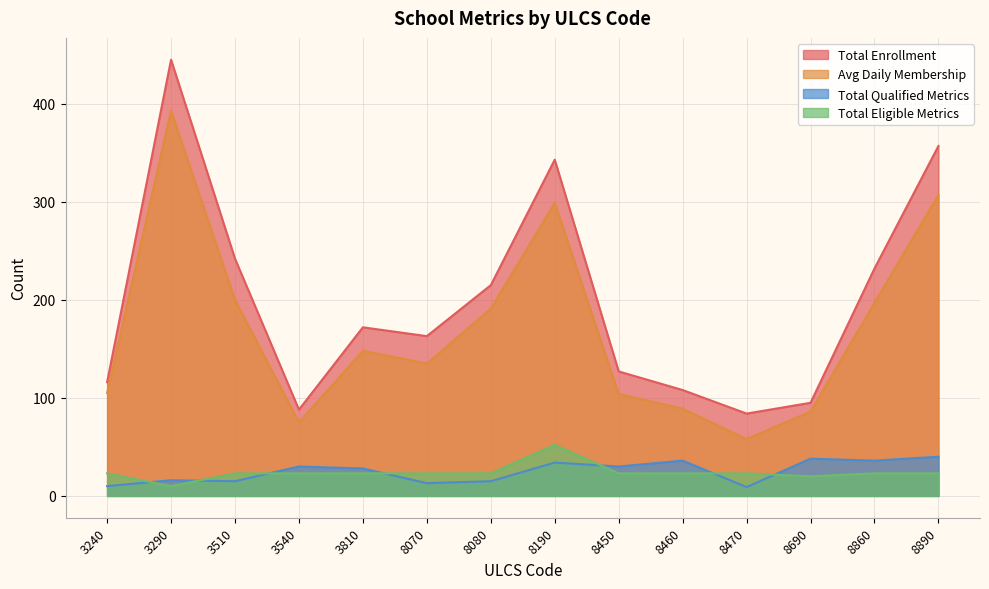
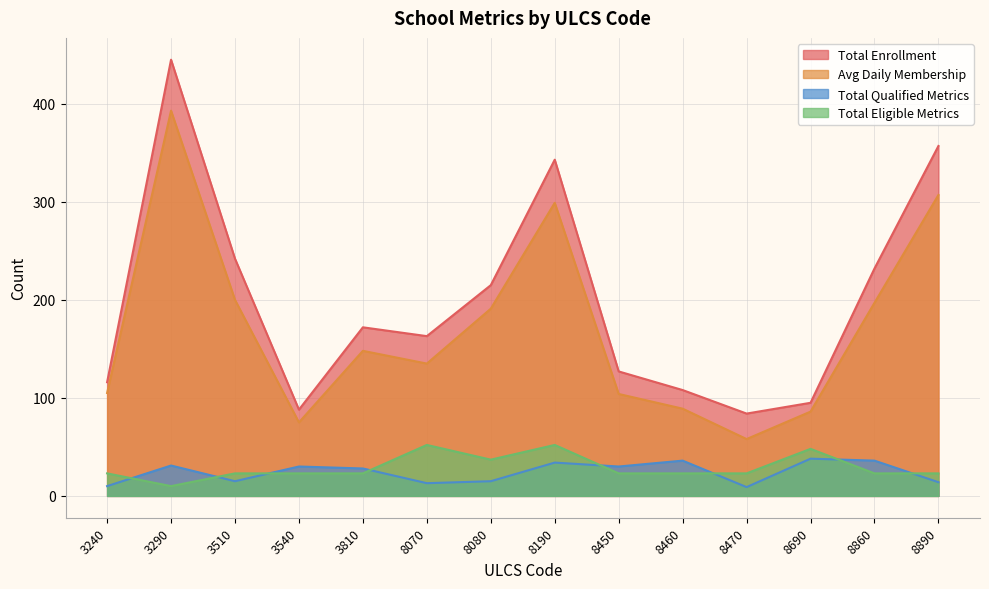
  {
    "Total Qualified Metrics": {
      "3240": 10,
-     "3290": 20,
+     "3290": 30,
      "3510": 20,
      "3540": 30,
      "3810": 30,
      "8070": 10,
      "8080": 20,
      "8190": 30,
      "8450": 30,
      "8460": 40,
      "8470": 10,
      "8690": 40,
      "8860": 40,
-     "8890": 40
+     "8890": 10
    },
    "Total Eligible Metrics": {
      "3240": 20,
      "3290": 10,
      "3510": 20,
      "3540": 20,
      "3810": 20,
-     "8070": 20,
-     "8080": 20,
+     "8070": 50,
+     "8080": 40,
      "8190": 50,
      "8450": 20,
      "8460": 20,
      "8470": 20,
-     "8690": 20,
+     "8690": 50,
      "8860": 20,
      "8890": 20
    }
  }
